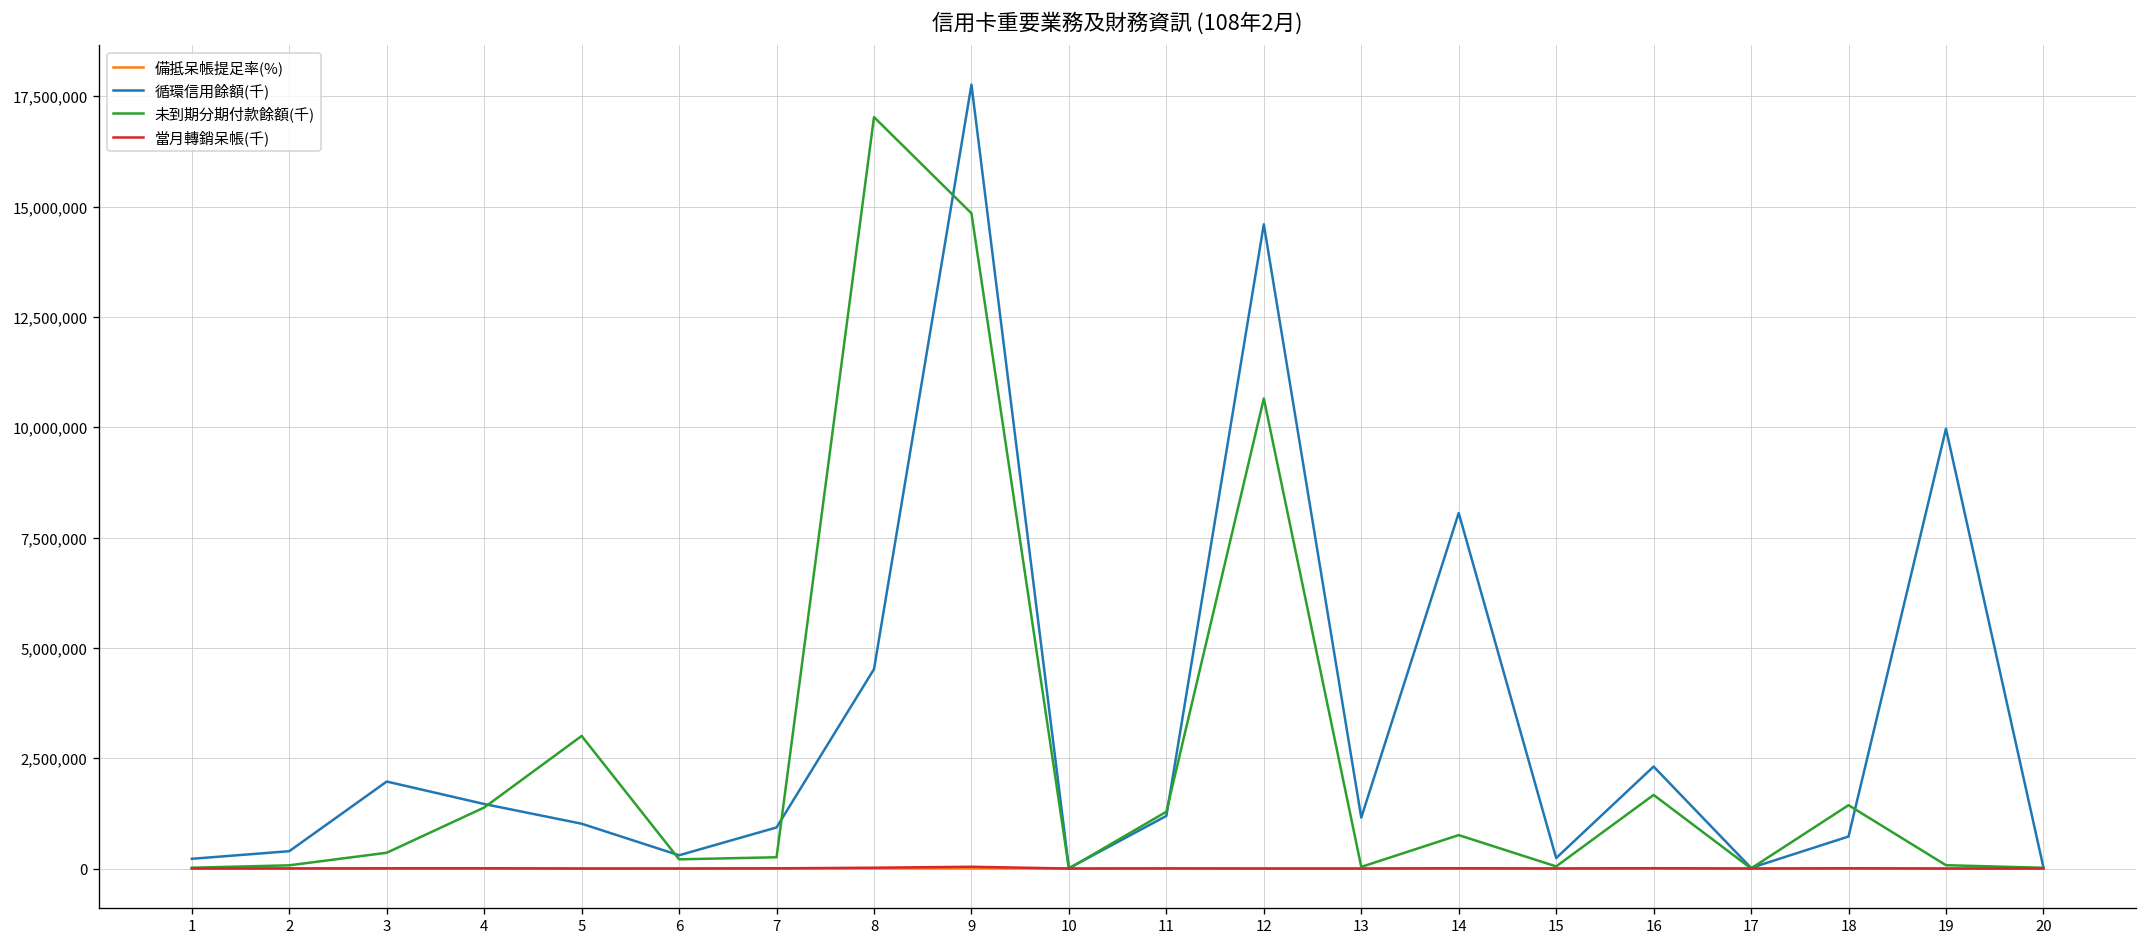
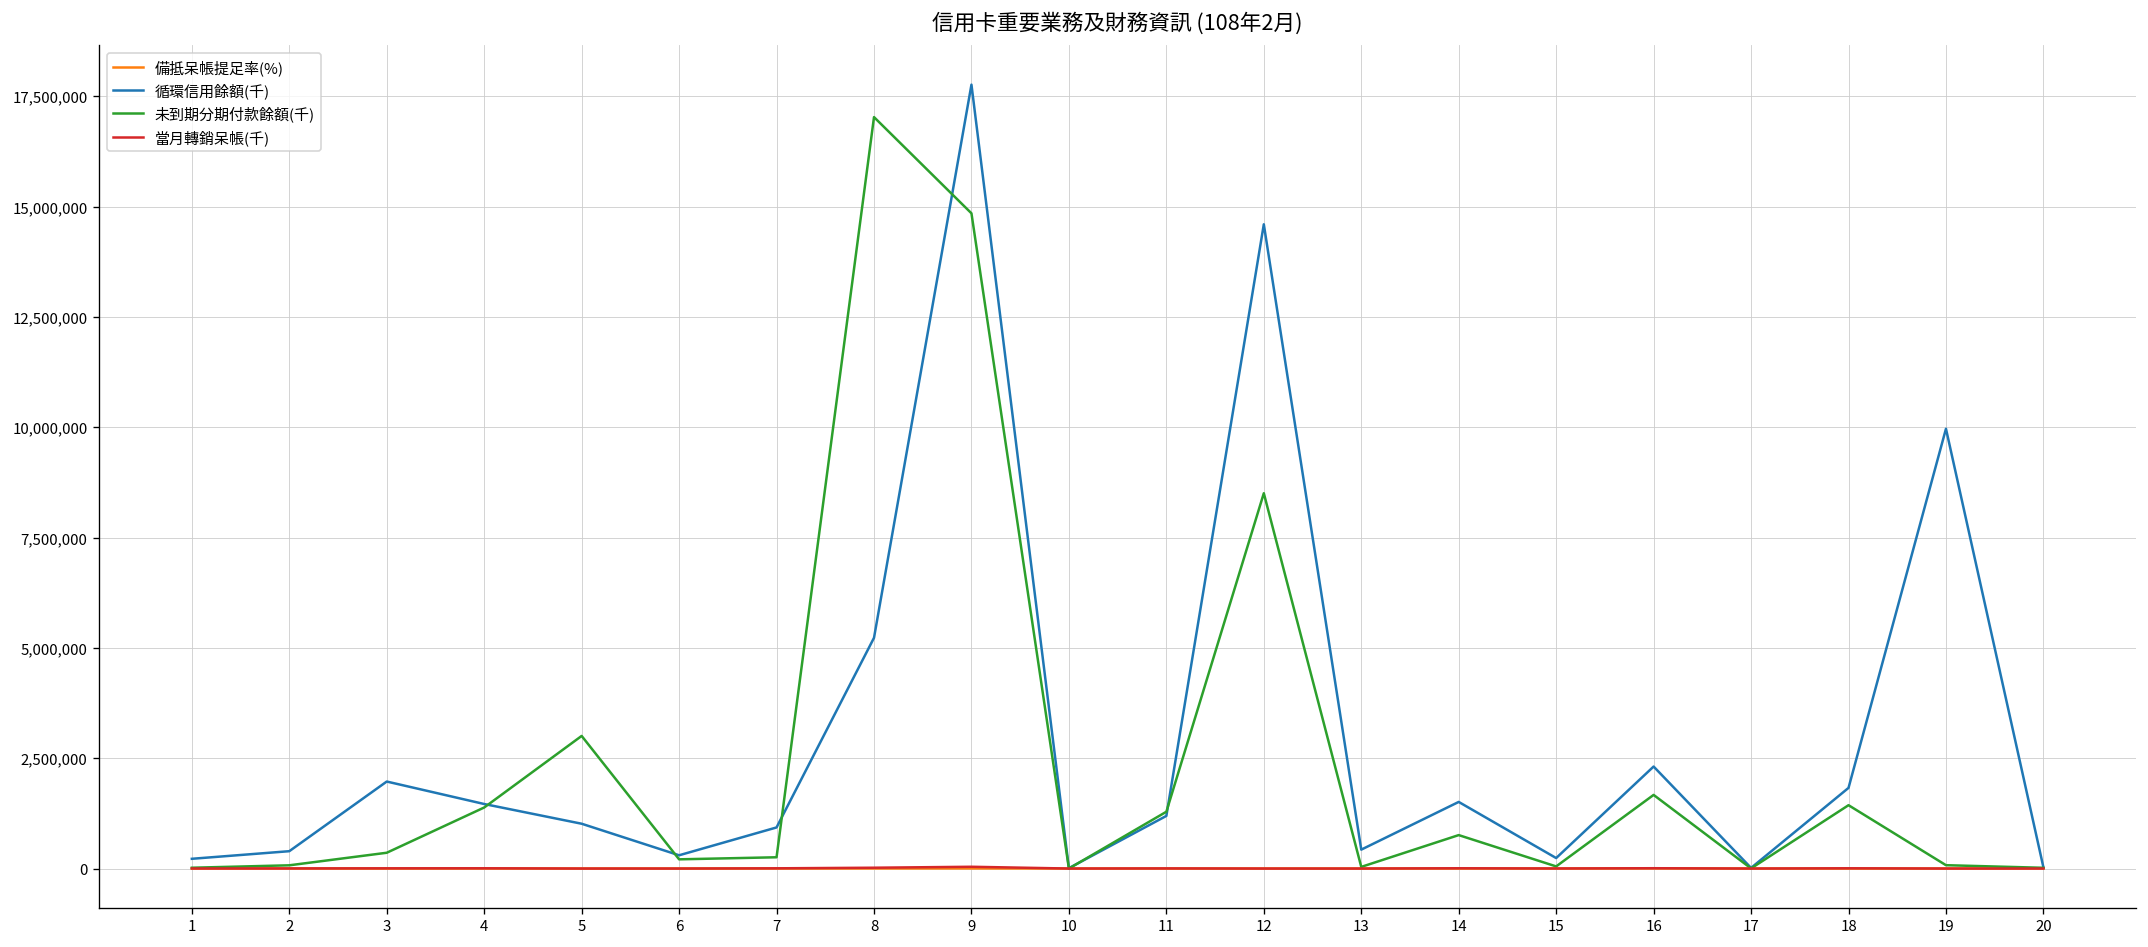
  {
    "循環信用餘額(千)": {
      "1": "200,000",
      "2": "400,000",
      "3": "2,000,000",
      "4": "1,500,000",
      "5": "1,000,000",
      "6": "300,000",
      "7": "900,000",
-     "8": "4,500,000",
+     "8": "5,200,000",
      "9": "17,800,000",
      "11": "1,200,000",
      "12": "14,600,000",
-     "13": "1,200,000",
-     "14": "8,100,000",
+     "13": "400,000",
+     "14": "1,500,000",
      "15": "200,000",
      "16": "2,300,000",
-     "18": "700,000",
+     "18": "1,800,000",
      "19": "10,000,000"
    },
    "未到期分期付款餘額(千)": {
      "2": "100,000",
      "3": "400,000",
      "4": "1,400,000",
      "5": "3,000,000",
      "6": "200,000",
      "7": "300,000",
      "8": "17,000,000",
      "9": "14,800,000",
      "11": "1,300,000",
-     "12": "10,700,000",
+     "12": "8,500,000",
      "14": "800,000",
      "16": "1,700,000",
      "18": "1,400,000",
      "19": "100,000"
    }
  }
